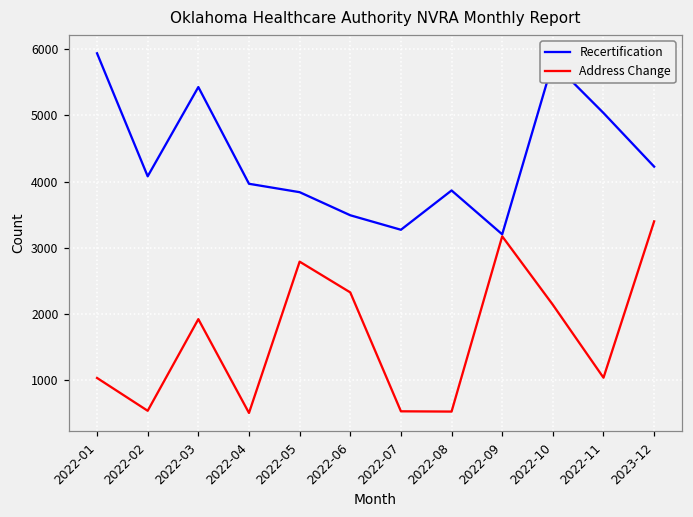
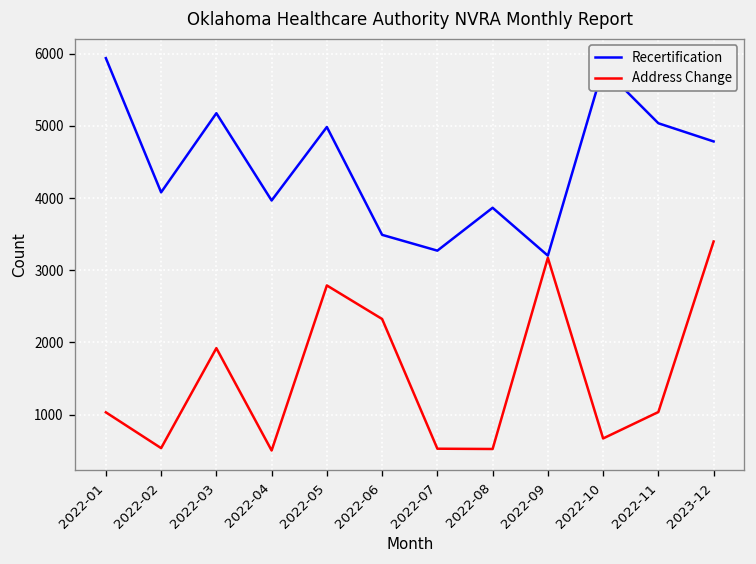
  {
    "Recertification": {
      "2022-01": 5900,
      "2022-02": 4100,
-     "2022-03": 5400,
+     "2022-03": 5200,
      "2022-04": 4000,
-     "2022-05": 3800,
+     "2022-05": 5000,
      "2022-06": 3500,
      "2022-07": 3300,
      "2022-08": 3900,
      "2022-11": 5000,
-     "2023-12": 4200
+     "2023-12": 4800
    },
    "Address Change": {
      "2022-01": 1000,
      "2022-02": 500,
      "2022-03": 1900,
      "2022-04": 500,
      "2022-05": 2800,
      "2022-06": 2300,
      "2022-07": 500,
      "2022-08": 500,
-     "2022-10": 2100,
+     "2022-10": 700,
      "2022-11": 1000,
      "2023-12": 3400
    }
  }
